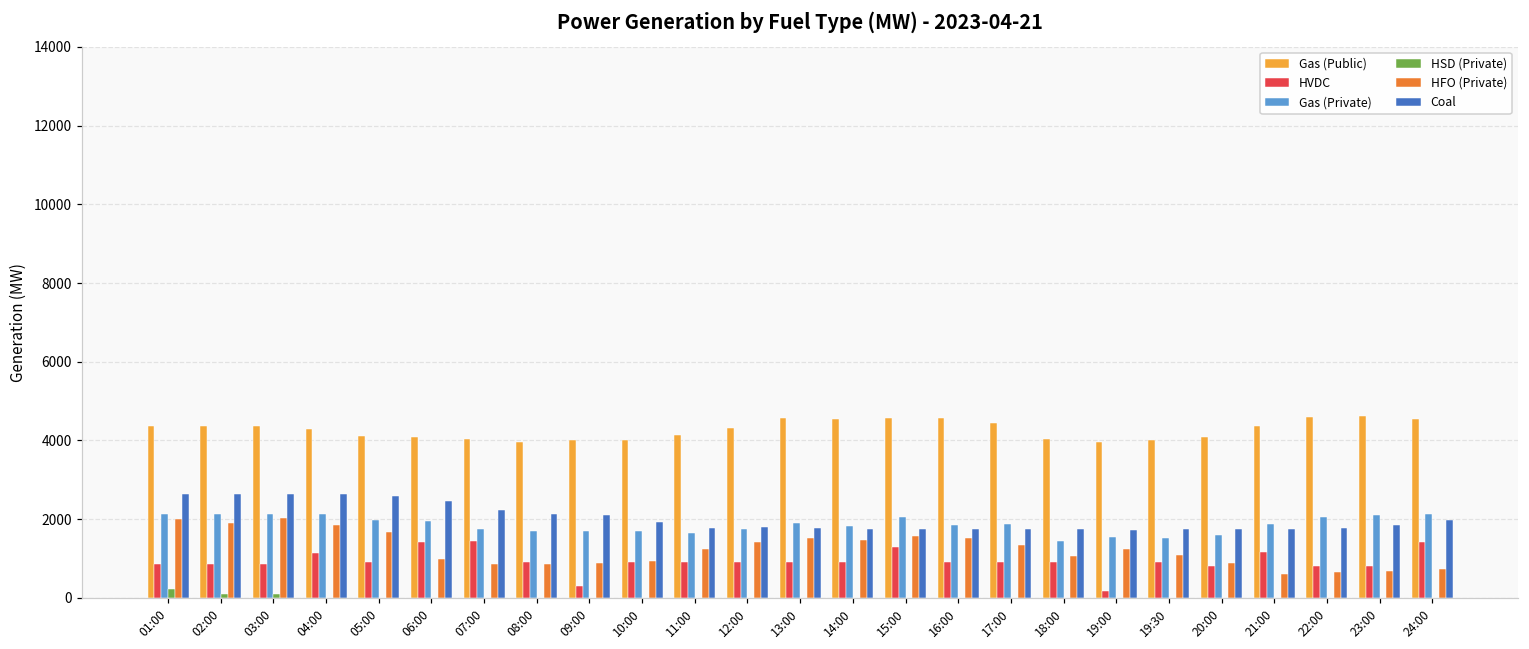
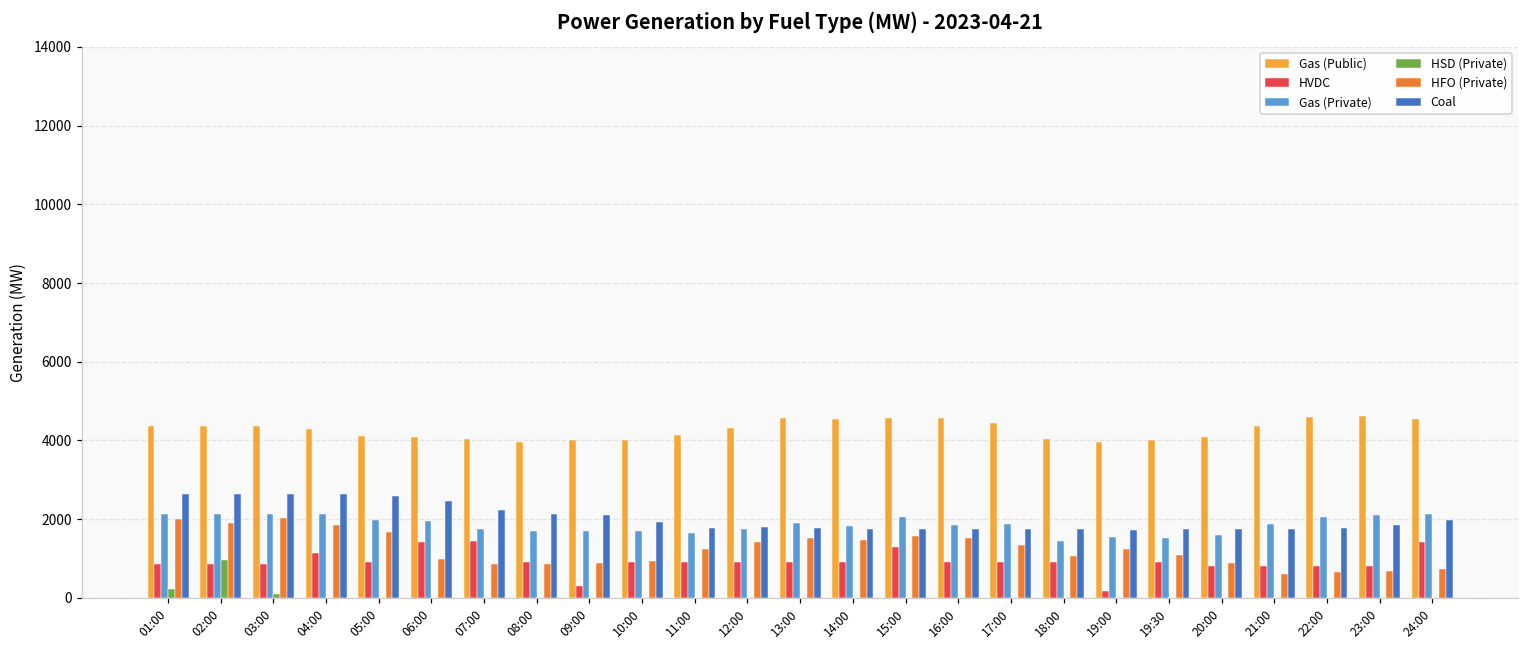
  {
    "HVDC": {
      "01:00": 900,
      "02:00": 900,
      "03:00": 900,
      "04:00": 1100,
      "05:00": 900,
      "06:00": 1400,
      "07:00": 1400,
      "08:00": 900,
      "09:00": 300,
      "10:00": 900,
      "11:00": 900,
      "12:00": 900,
      "13:00": 900,
      "14:00": 900,
      "15:00": 1300,
      "16:00": 900,
      "17:00": 900,
      "18:00": 900,
      "19:00": 200,
      "19:30": 900,
      "20:00": 800,
-     "21:00": 1200,
+     "21:00": 800,
      "22:00": 800,
      "23:00": 800,
      "24:00": 1400
    },
    "HSD (Private)": {
      "01:00": 200,
-     "02:00": 100,
+     "02:00": 1000,
      "03:00": 100,
      "04:00": 0,
      "05:00": 0,
      "06:00": 0,
      "07:00": 0,
      "08:00": 0,
      "09:00": 0,
      "10:00": 0,
      "11:00": 0,
      "12:00": 0,
      "13:00": 0,
      "14:00": 0,
      "15:00": 0,
      "16:00": 0,
      "17:00": 0,
      "18:00": 0,
      "19:00": 0,
      "19:30": 0,
      "20:00": 0,
      "21:00": 0,
      "22:00": 0,
      "23:00": 0,
      "24:00": 0
    }
  }
